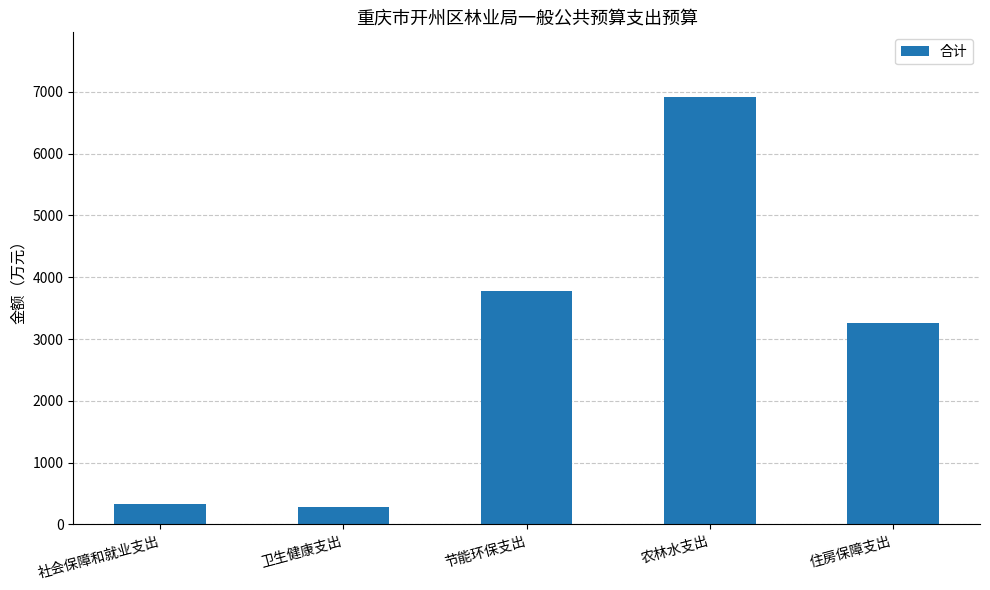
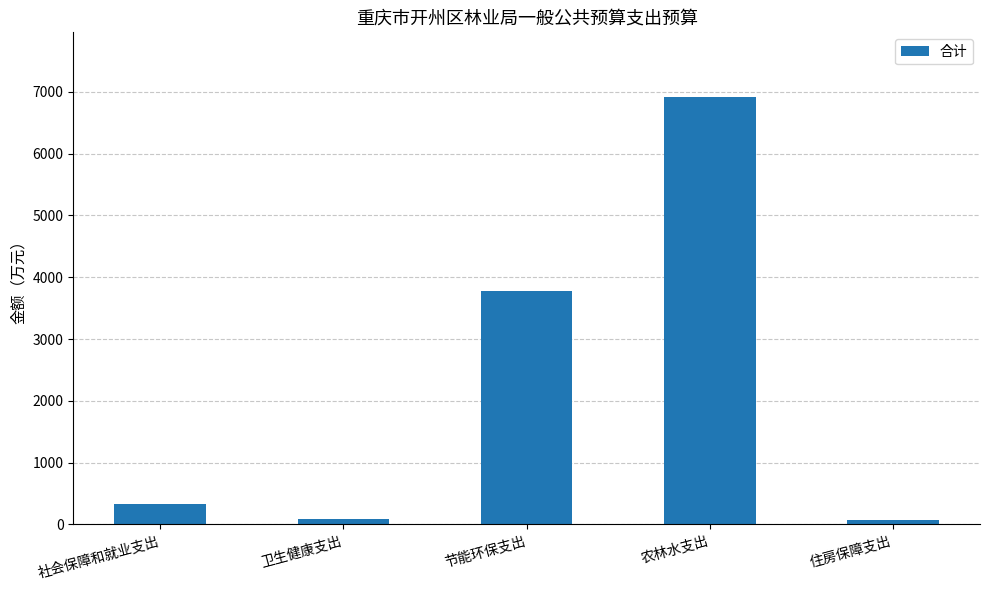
  {
    "社会保障和就业支出": 300,
-   "卫生健康支出": 300,
+   "卫生健康支出": 100,
    "节能环保支出": 3800,
    "农林水支出": 6900,
-   "住房保障支出": 3300
+   "住房保障支出": 100
  }
